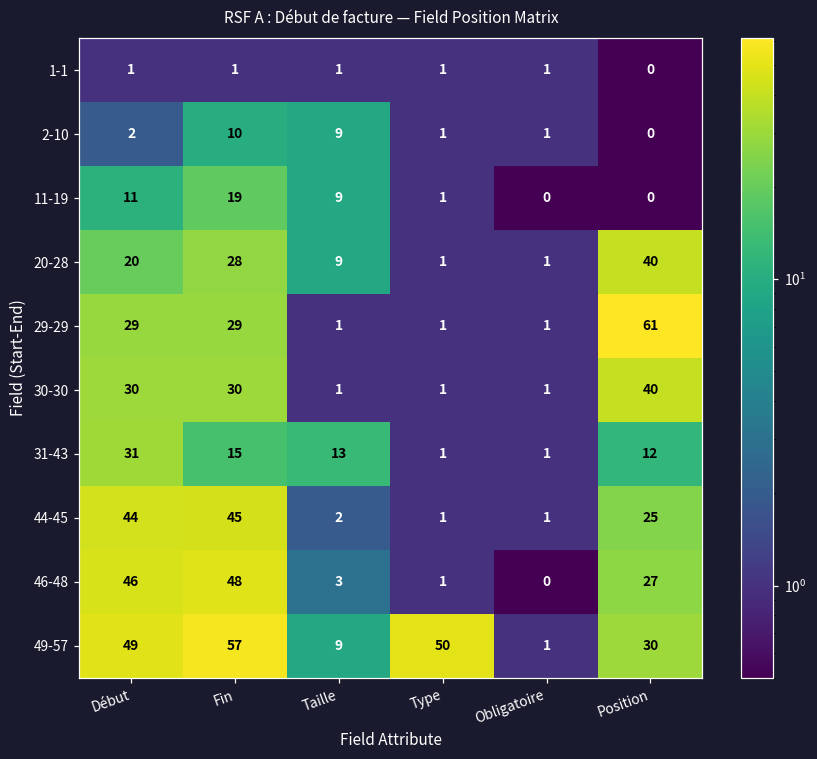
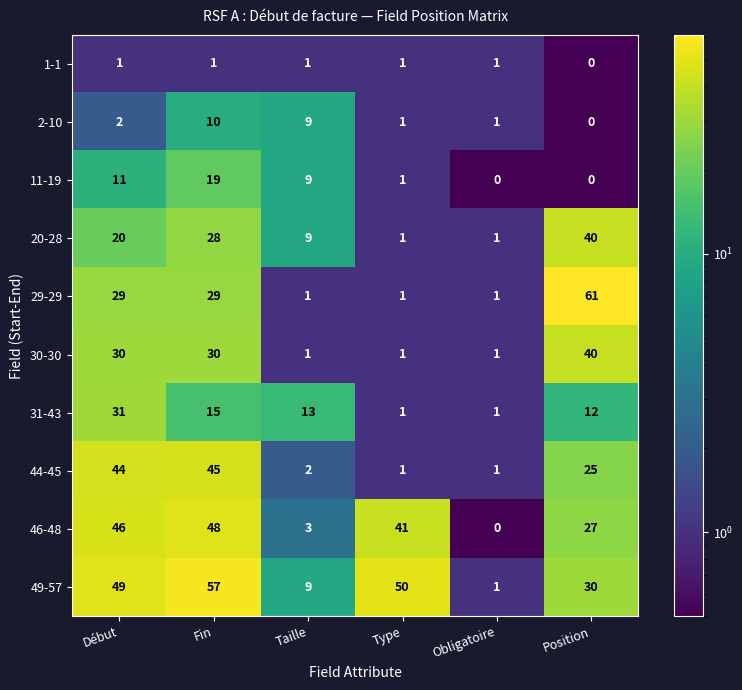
  {
    "1-1": {
      "Début": 1,
      "Fin": 1,
      "Taille": 1,
      "Type": 1,
      "Obligatoire": 1,
      "Position": 0
    },
    "2-10": {
      "Début": 2,
      "Fin": 10,
      "Taille": 9,
      "Type": 1,
      "Obligatoire": 1,
      "Position": 0
    },
    "11-19": {
      "Début": 11,
      "Fin": 19,
      "Taille": 9,
      "Type": 1,
      "Obligatoire": 0,
      "Position": 0
    },
    "20-28": {
      "Début": 20,
      "Fin": 28,
      "Taille": 9,
      "Type": 1,
      "Obligatoire": 1,
      "Position": 40
    },
    "29-29": {
      "Début": 29,
      "Fin": 29,
      "Taille": 1,
      "Type": 1,
      "Obligatoire": 1,
      "Position": 61
    },
    "30-30": {
      "Début": 30,
      "Fin": 30,
      "Taille": 1,
      "Type": 1,
      "Obligatoire": 1,
      "Position": 40
    },
    "31-43": {
      "Début": 31,
      "Fin": 15,
      "Taille": 13,
      "Type": 1,
      "Obligatoire": 1,
      "Position": 12
    },
    "44-45": {
      "Début": 44,
      "Fin": 45,
      "Taille": 2,
      "Type": 1,
      "Obligatoire": 1,
      "Position": 25
    },
    "46-48": {
      "Début": 46,
      "Fin": 48,
      "Taille": 3,
-     "Type": 1,
+     "Type": 41,
      "Obligatoire": 0,
      "Position": 27
    },
    "49-57": {
      "Début": 49,
      "Fin": 57,
      "Taille": 9,
      "Type": 50,
      "Obligatoire": 1,
      "Position": 30
    }
  }
